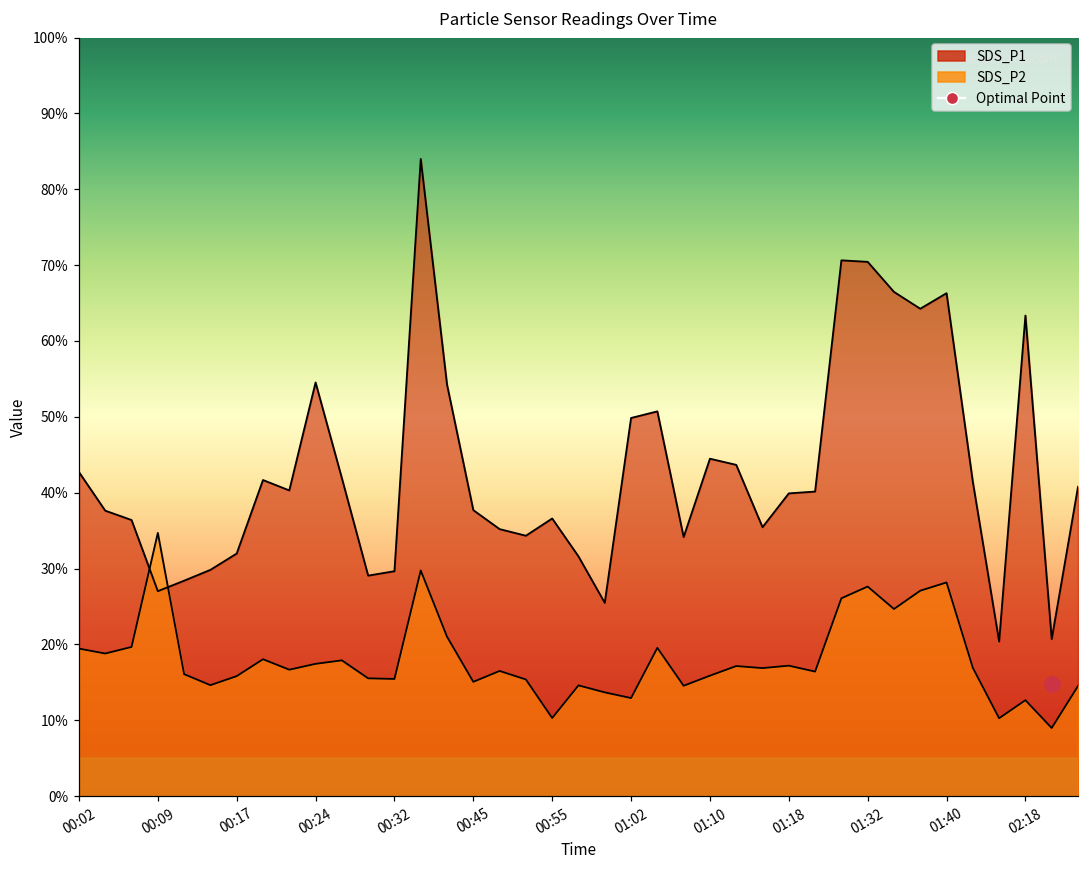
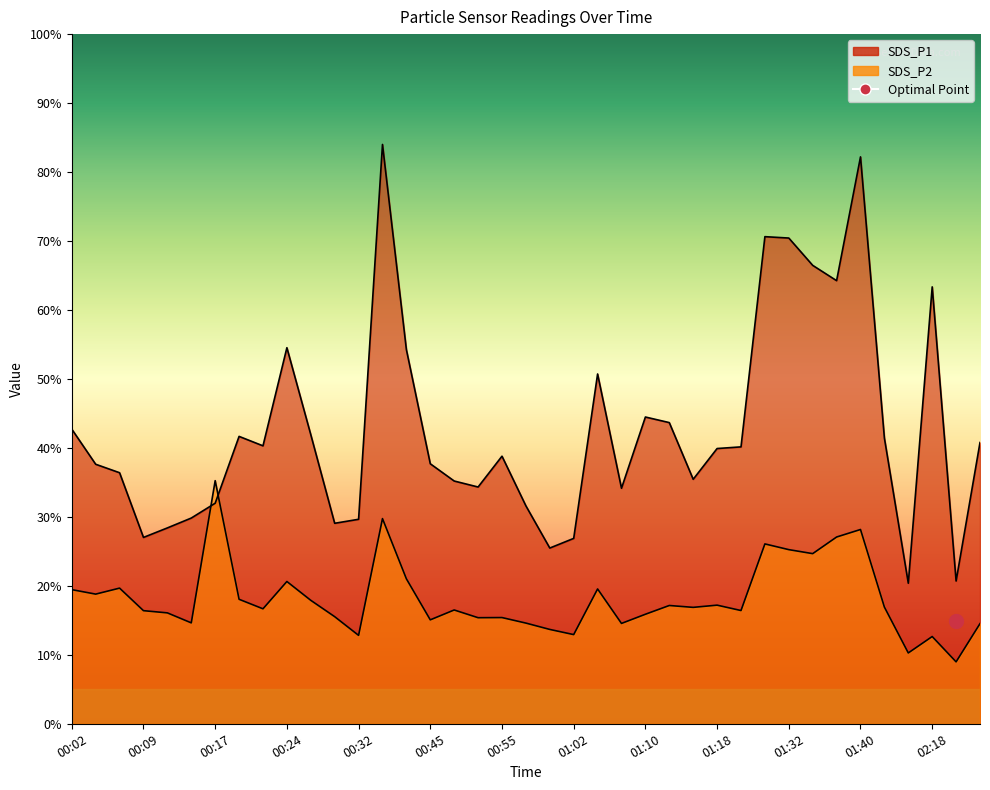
  {
    "SDS_P1": {
      "00:02": "43%",
      "00:09": "27%",
      "00:17": "32%",
      "00:24": "55%",
      "00:32": "30%",
      "00:45": "38%",
-     "00:55": "37%",
-     "01:02": "50%",
+     "00:55": "39%",
+     "01:02": "27%",
      "01:10": "44%",
      "01:18": "40%",
      "01:32": "70%",
-     "01:40": "66%",
+     "01:40": "82%",
      "02:18": "63%"
    },
    "SDS_P2": {
      "00:02": "19%",
-     "00:09": "35%",
-     "00:17": "16%",
-     "00:24": "17%",
-     "00:32": "15%",
+     "00:09": "16%",
+     "00:17": "35%",
+     "00:24": "21%",
+     "00:32": "13%",
      "00:45": "15%",
-     "00:55": "10%",
+     "00:55": "15%",
      "01:02": "13%",
      "01:10": "16%",
      "01:18": "17%",
-     "01:32": "28%",
+     "01:32": "25%",
      "01:40": "28%",
      "02:18": "13%"
    }
  }
